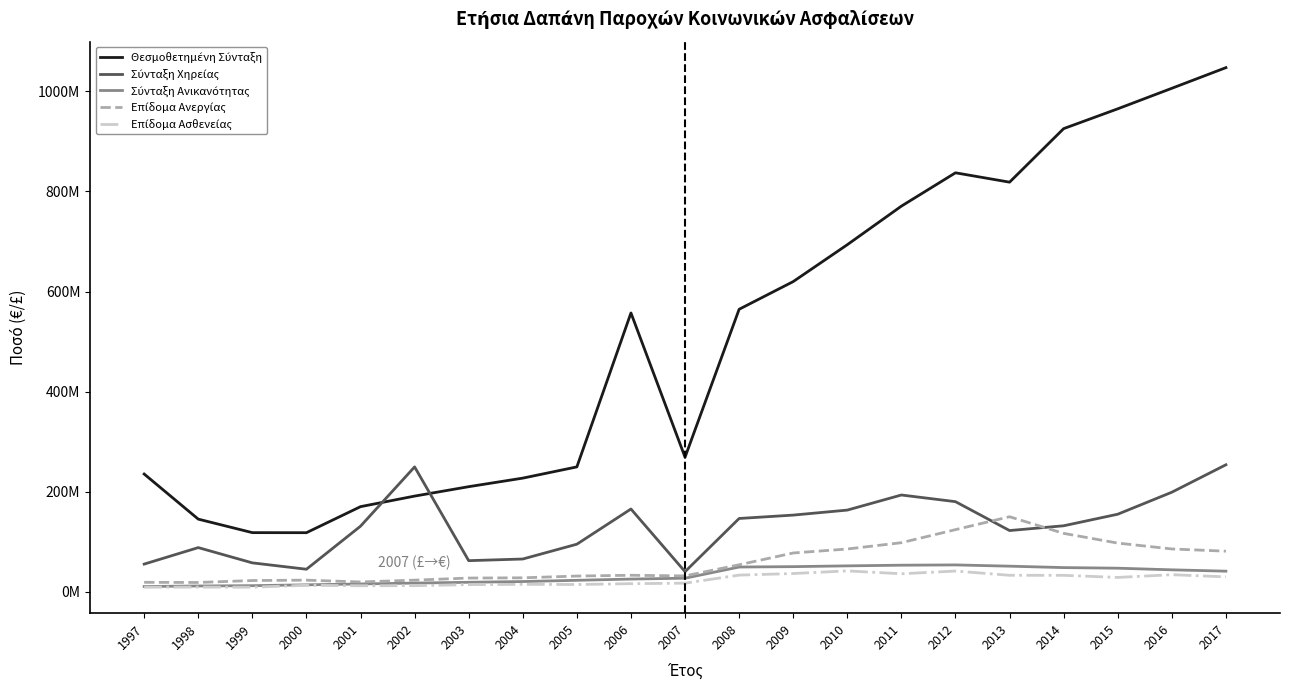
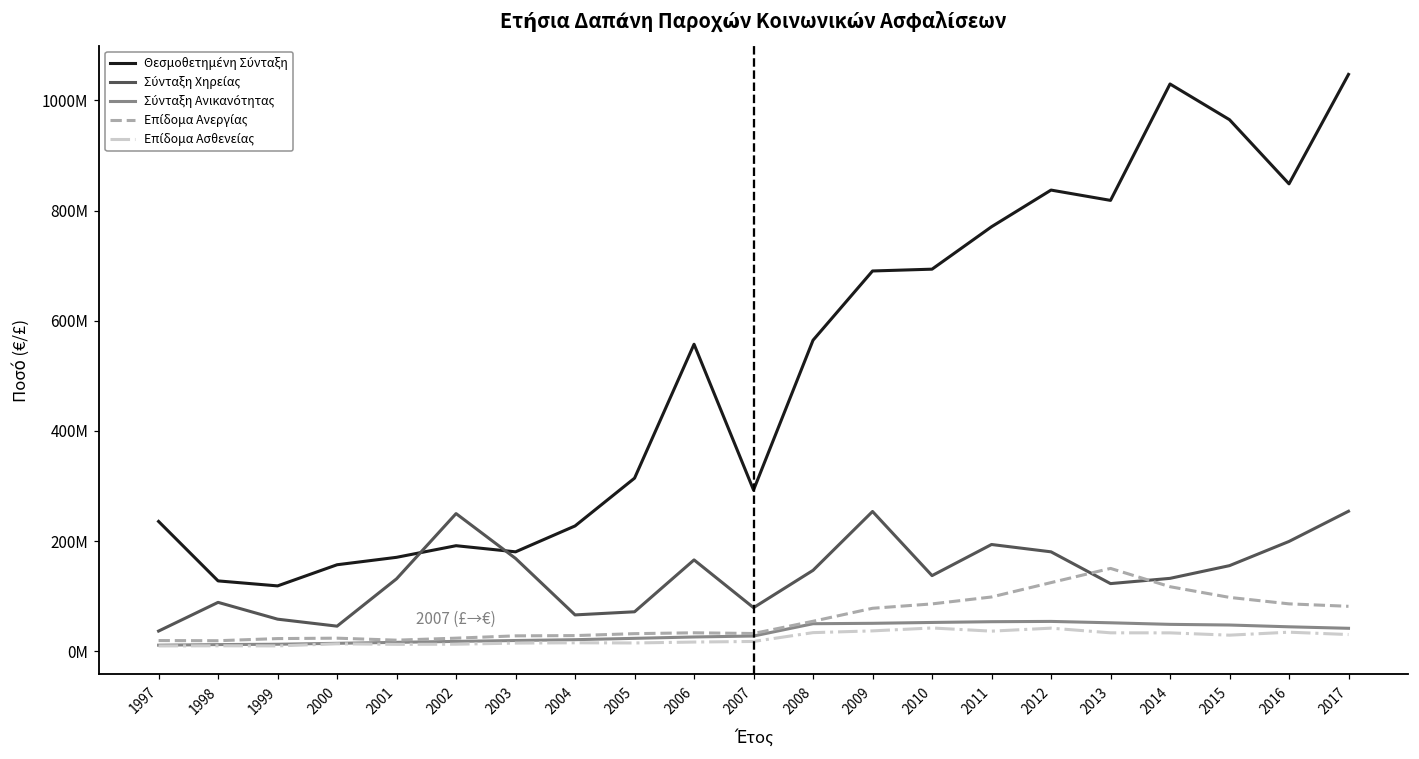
  {
    "Θεσμοθετημένη Σύνταξη": {
      "1997": 240000000,
-     "1998": 150000000,
+     "1998": 130000000,
      "1999": 120000000,
-     "2000": 120000000,
+     "2000": 160000000,
      "2001": 170000000,
      "2002": 190000000,
-     "2003": 210000000,
+     "2003": 180000000,
      "2004": 230000000,
-     "2005": 250000000,
+     "2005": 310000000,
      "2006": 560000000,
-     "2007": 270000000,
+     "2007": 290000000,
      "2008": 560000000,
-     "2009": 620000000,
+     "2009": 690000000,
      "2010": 690000000,
      "2011": 770000000,
      "2012": 840000000,
      "2013": 820000000,
-     "2014": 930000000,
+     "2014": 1030000000,
      "2015": 960000000,
-     "2016": 1010000000,
+     "2016": 850000000,
      "2017": 1050000000
    },
    "Σύνταξη Χηρείας": {
-     "1997": 60000000,
+     "1997": 40000000,
      "1998": 90000000,
      "1999": 60000000,
      "2000": 50000000,
      "2001": 130000000,
      "2002": 250000000,
-     "2003": 60000000,
+     "2003": 170000000,
      "2004": 70000000,
-     "2005": 100000000,
+     "2005": 70000000,
      "2006": 170000000,
-     "2007": 40000000,
+     "2007": 80000000,
      "2008": 150000000,
-     "2009": 150000000,
-     "2010": 160000000,
+     "2009": 250000000,
+     "2010": 140000000,
      "2011": 190000000,
      "2012": 180000000,
      "2013": 120000000,
      "2014": 130000000,
      "2015": 160000000,
      "2016": 200000000,
      "2017": 250000000
    }
  }
